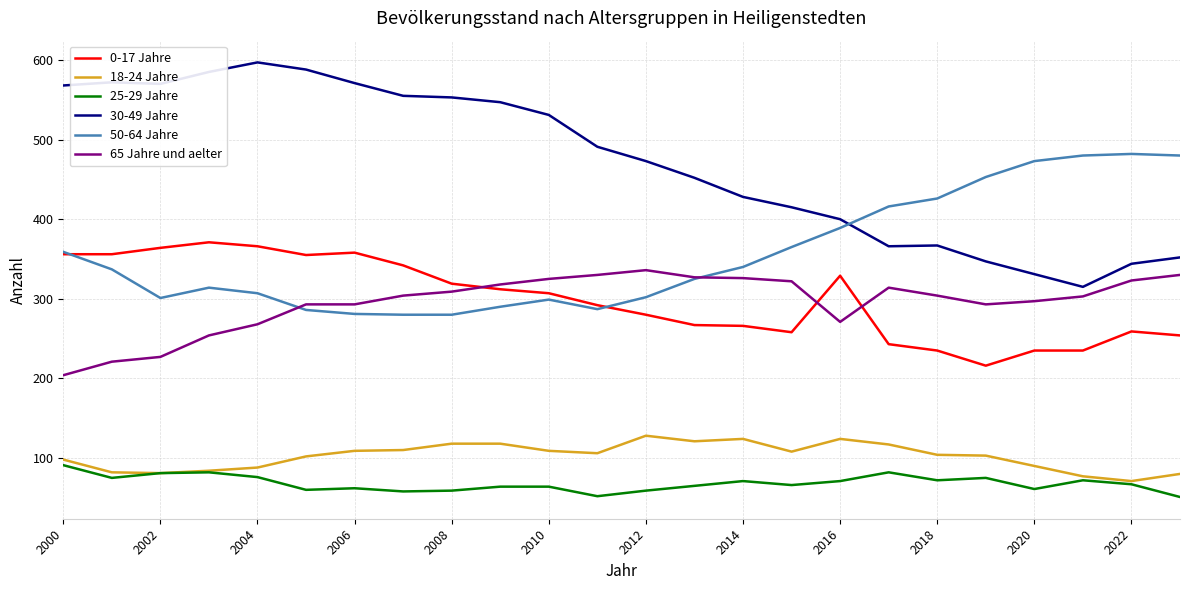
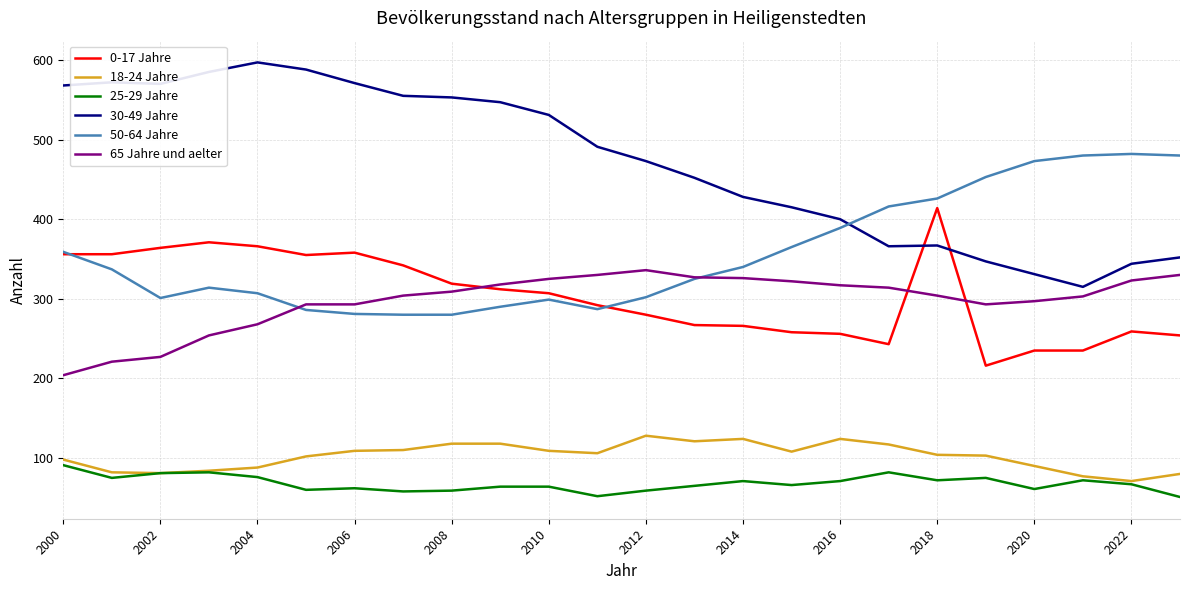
  {
    "0-17 Jahre": {
      "2002": 360,
      "2004": 370,
      "2006": 360,
      "2008": 320,
      "2010": 310,
      "2012": 280,
      "2014": 270,
-     "2016": 330,
-     "2018": 240,
+     "2016": 260,
+     "2018": 410,
      "2020": 240,
      "2022": 260
    },
    "18-24 Jahre": {
      "2000": 100,
      "2004": 90,
      "2006": 110,
      "2008": 120,
      "2010": 110,
      "2012": 130,
      "2014": 120,
      "2016": 120,
      "2018": 100,
      "2020": 90,
      "2022": 70
    },
    "25-29 Jahre": {
      "2000": 90,
      "2004": 80,
      "2006": 60,
      "2008": 60,
      "2010": 60,
      "2012": 60,
      "2014": 70,
      "2016": 70,
      "2018": 70,
      "2020": 60,
      "2022": 70
    },
    "30-49 Jahre": {
      "2000": 570,
      "2004": 600,
      "2006": 570,
      "2008": 550,
      "2010": 530,
      "2012": 470,
      "2014": 430,
      "2016": 400,
      "2018": 370,
      "2020": 330,
      "2022": 340
    },
    "50-64 Jahre": {
      "2002": 300,
      "2004": 310,
      "2006": 280,
      "2008": 280,
      "2010": 300,
      "2012": 300,
      "2014": 340,
      "2016": 390,
      "2018": 430,
      "2020": 470,
      "2022": 480
    },
    "65 Jahre und aelter": {
      "2000": 200,
      "2002": 230,
      "2004": 270,
      "2006": 290,
      "2008": 310,
      "2010": 330,
      "2012": 340,
      "2014": 330,
-     "2016": 270,
+     "2016": 320,
      "2018": 300,
      "2020": 300,
      "2022": 320
    }
  }
